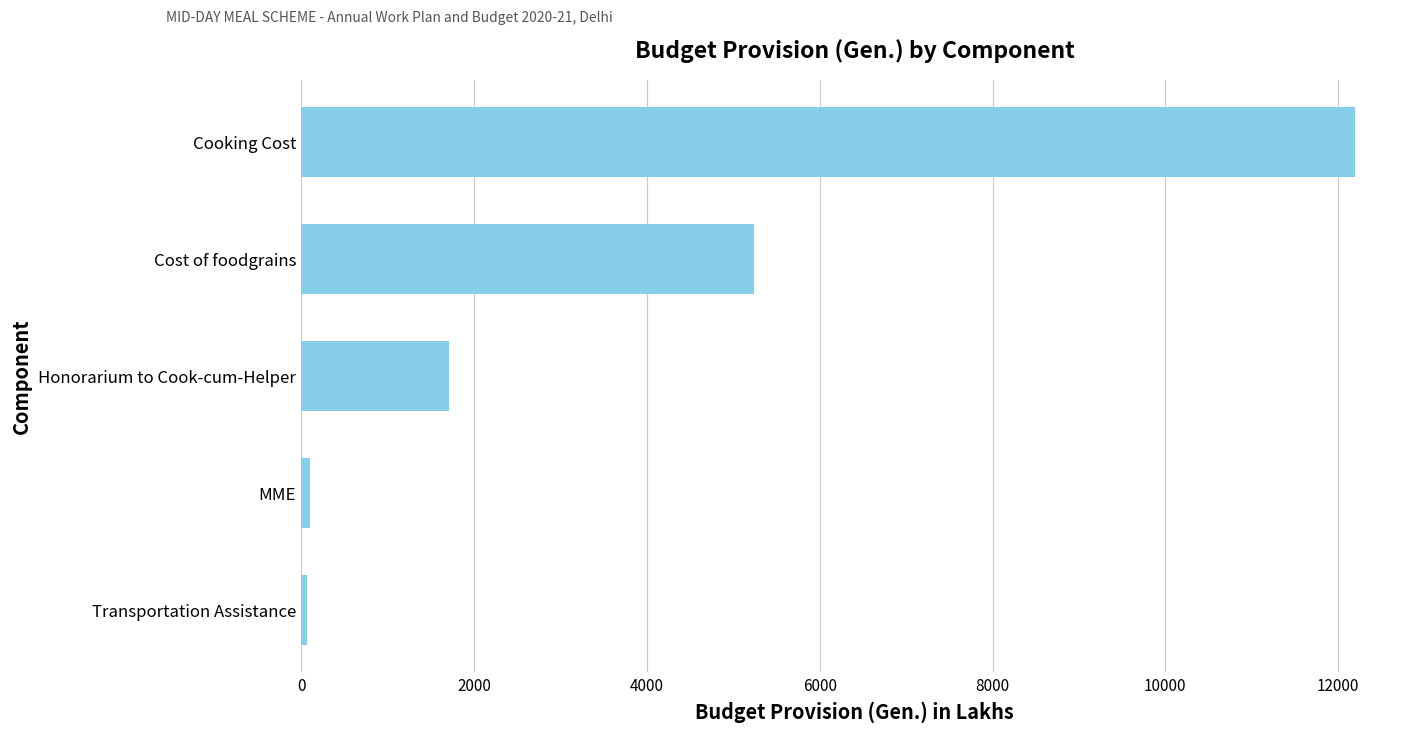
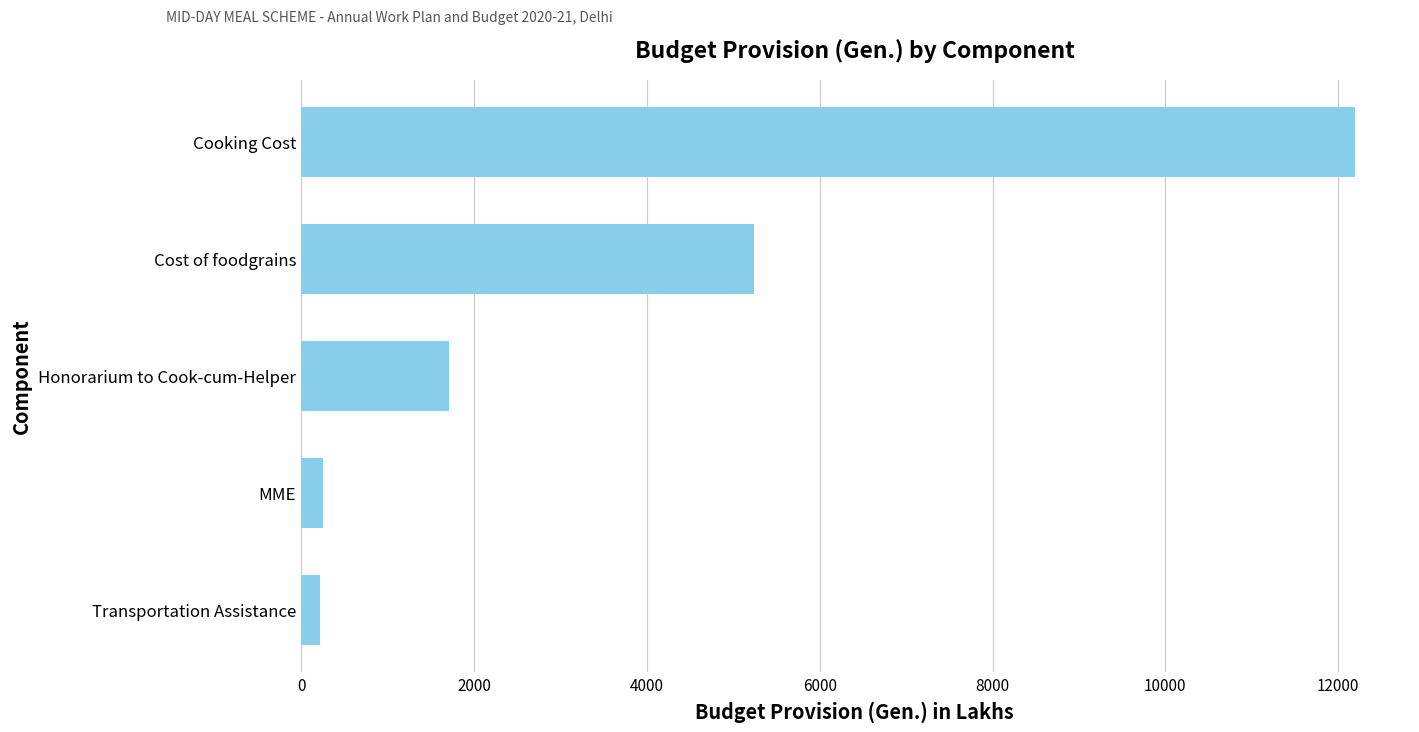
  {
    "Cooking Cost": 12200,
    "Cost of foodgrains": 5200,
    "Honorarium to Cook-cum-Helper": 1700,
-   "MME": 100,
-   "Transportation Assistance": 100
+   "MME": 300,
+   "Transportation Assistance": 200
  }
